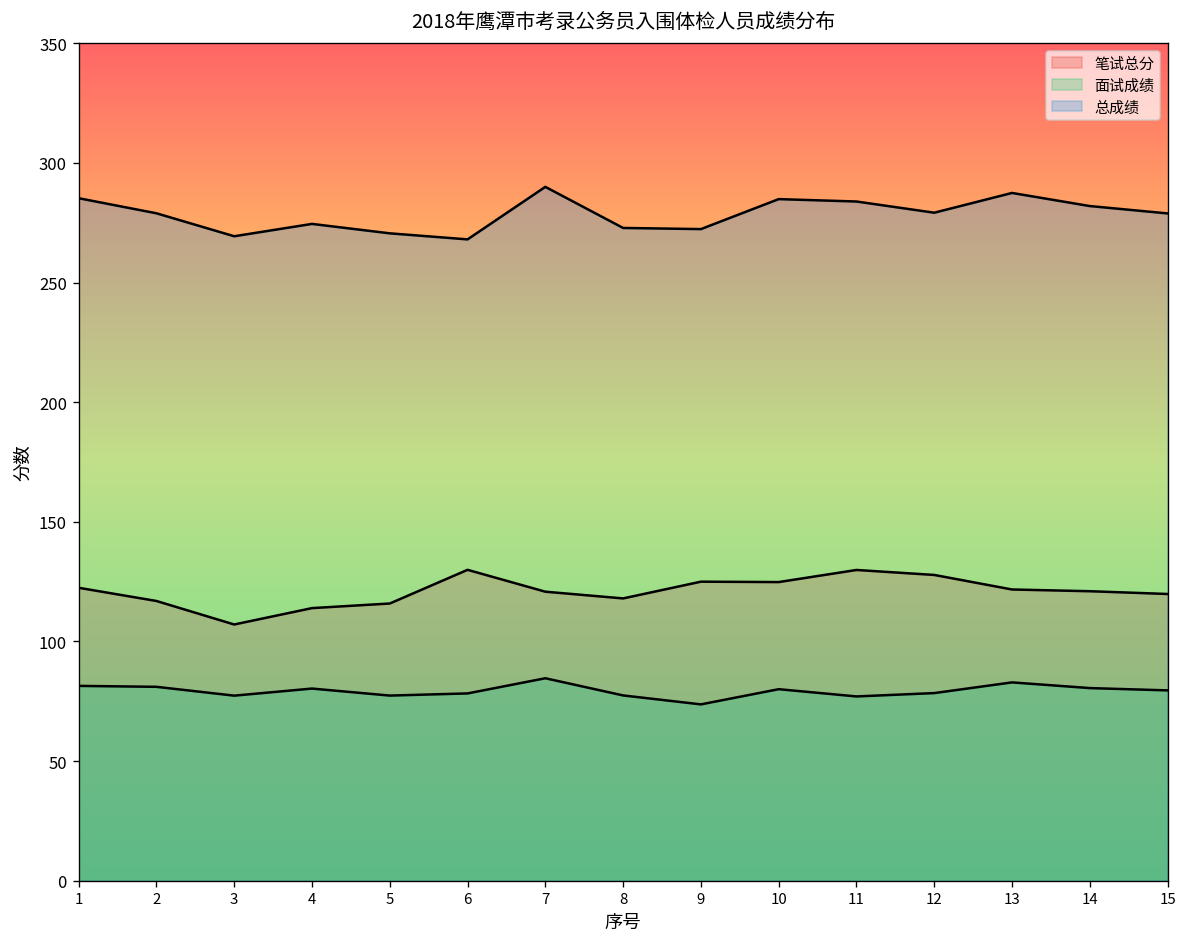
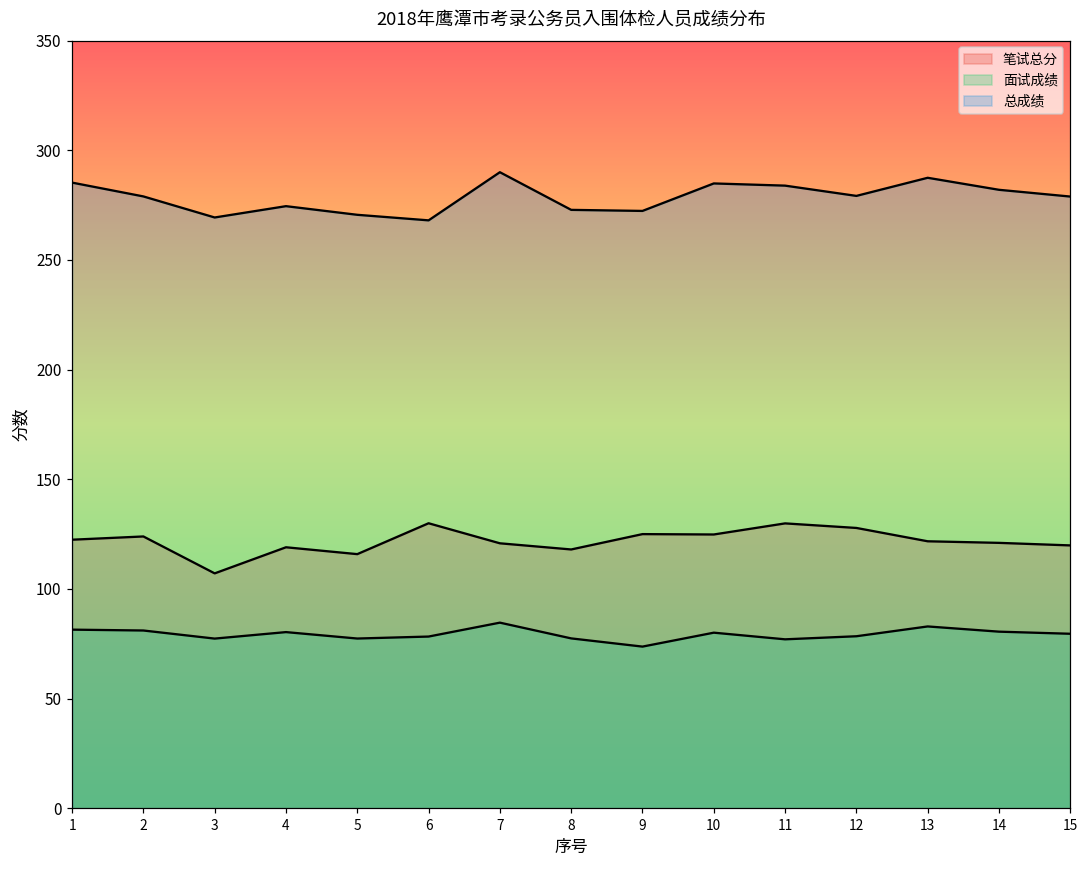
  {
    "笔试总分": {
      "1": 122,
-     "2": 117,
+     "2": 124,
      "3": 107,
-     "4": 114,
+     "4": 119,
      "5": 116,
      "6": 130,
      "7": 121,
      "8": 118,
      "9": 125,
      "10": 125,
      "11": 130,
      "12": 128,
      "13": 122,
      "14": 121,
      "15": 120
    }
  }
